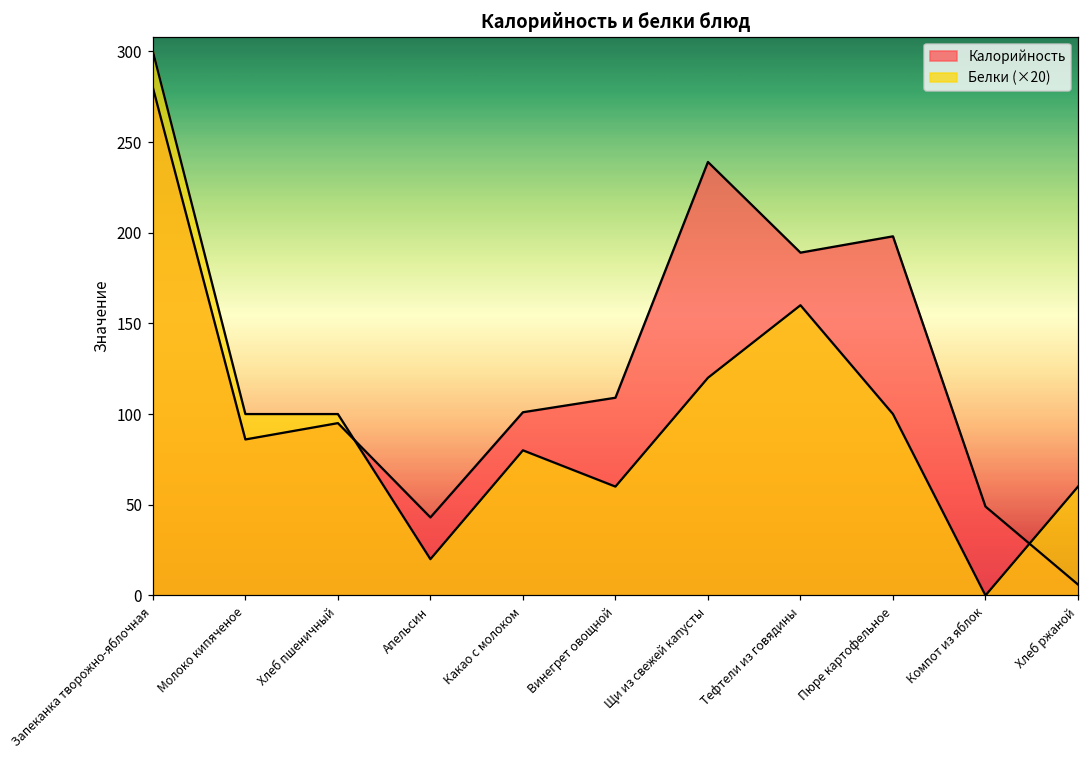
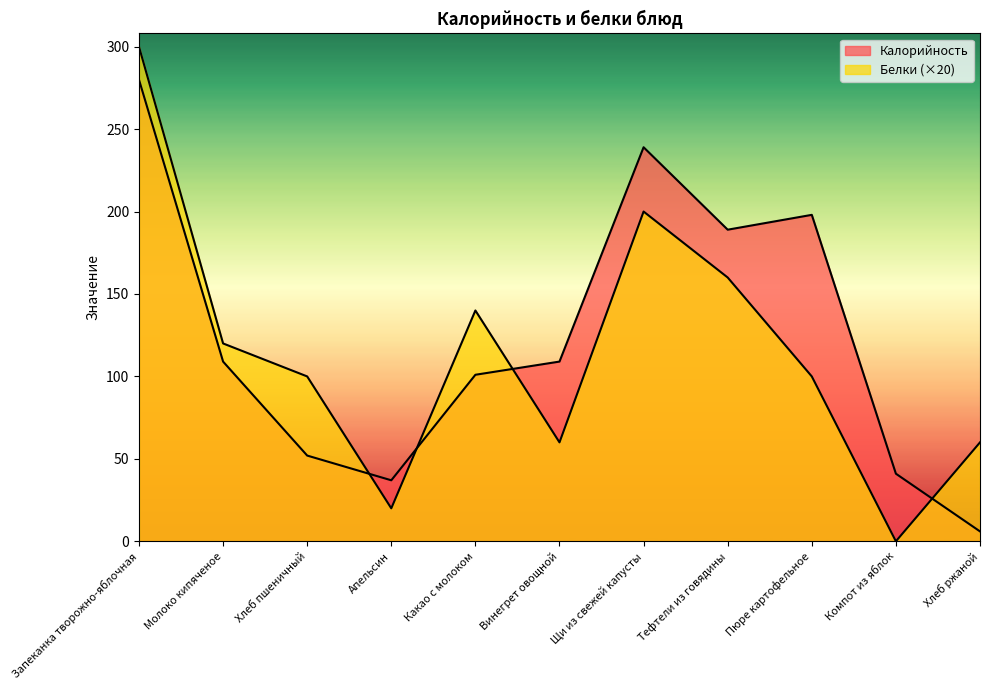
  {
    "Калорийность": {
      "Запеканка творожно-яблочная": 280,
-     "Молоко кипяченое": 86,
-     "Хлеб пшеничный": 95,
-     "Апельсин": 43,
+     "Молоко кипяченое": 109,
+     "Хлеб пшеничный": 52,
+     "Апельсин": 37,
      "Какао с молоком": 101,
      "Винегрет овощной": 109,
      "Щи из свежей капусты": 239,
      "Тефтели из говядины": 189,
      "Пюре картофельное": 198,
-     "Компот из яблок": 49,
+     "Компот из яблок": 41,
      "Хлеб ржаной": 6
    },
    "Белки (×20)": {
      "Запеканка творожно-яблочная": 300,
-     "Молоко кипяченое": 100,
+     "Молоко кипяченое": 120,
      "Хлеб пшеничный": 100,
      "Апельсин": 20,
-     "Какао с молоком": 80,
+     "Какао с молоком": 140,
      "Винегрет овощной": 60,
-     "Щи из свежей капусты": 120,
+     "Щи из свежей капусты": 200,
      "Тефтели из говядины": 160,
      "Пюре картофельное": 100,
      "Компот из яблок": 0,
      "Хлеб ржаной": 60
    }
  }
